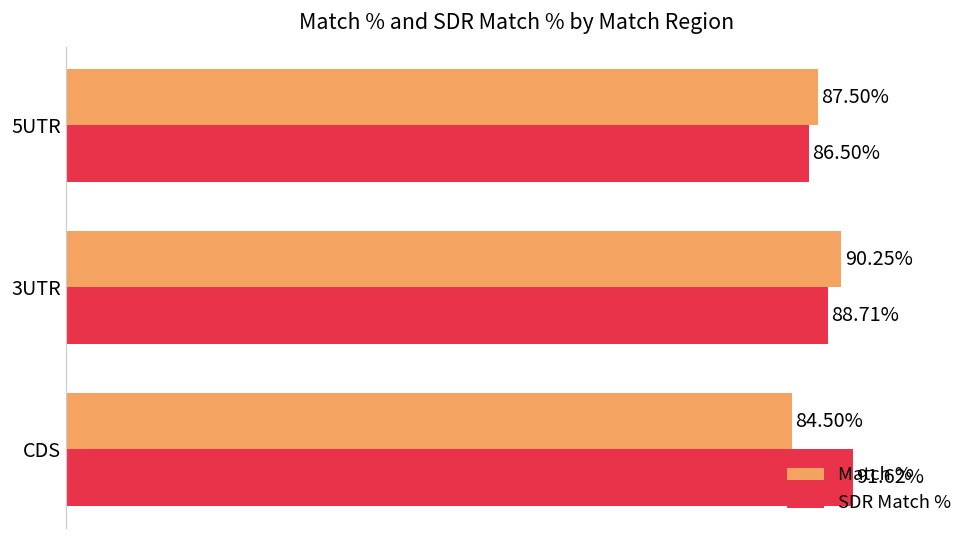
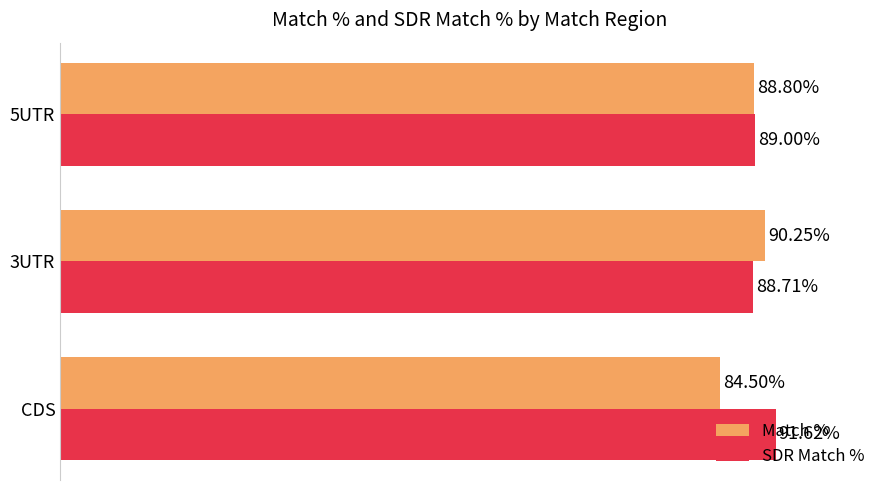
  {
    "Match %": {
-     "5UTR": "87.50%",
+     "5UTR": "88.80%",
      "3UTR": "90.25%",
      "CDS": "84.50%"
    },
    "SDR Match %": {
-     "5UTR": "86.50%",
+     "5UTR": "89.00%",
      "3UTR": "88.71%",
      "CDS": "91.62%"
    }
  }
